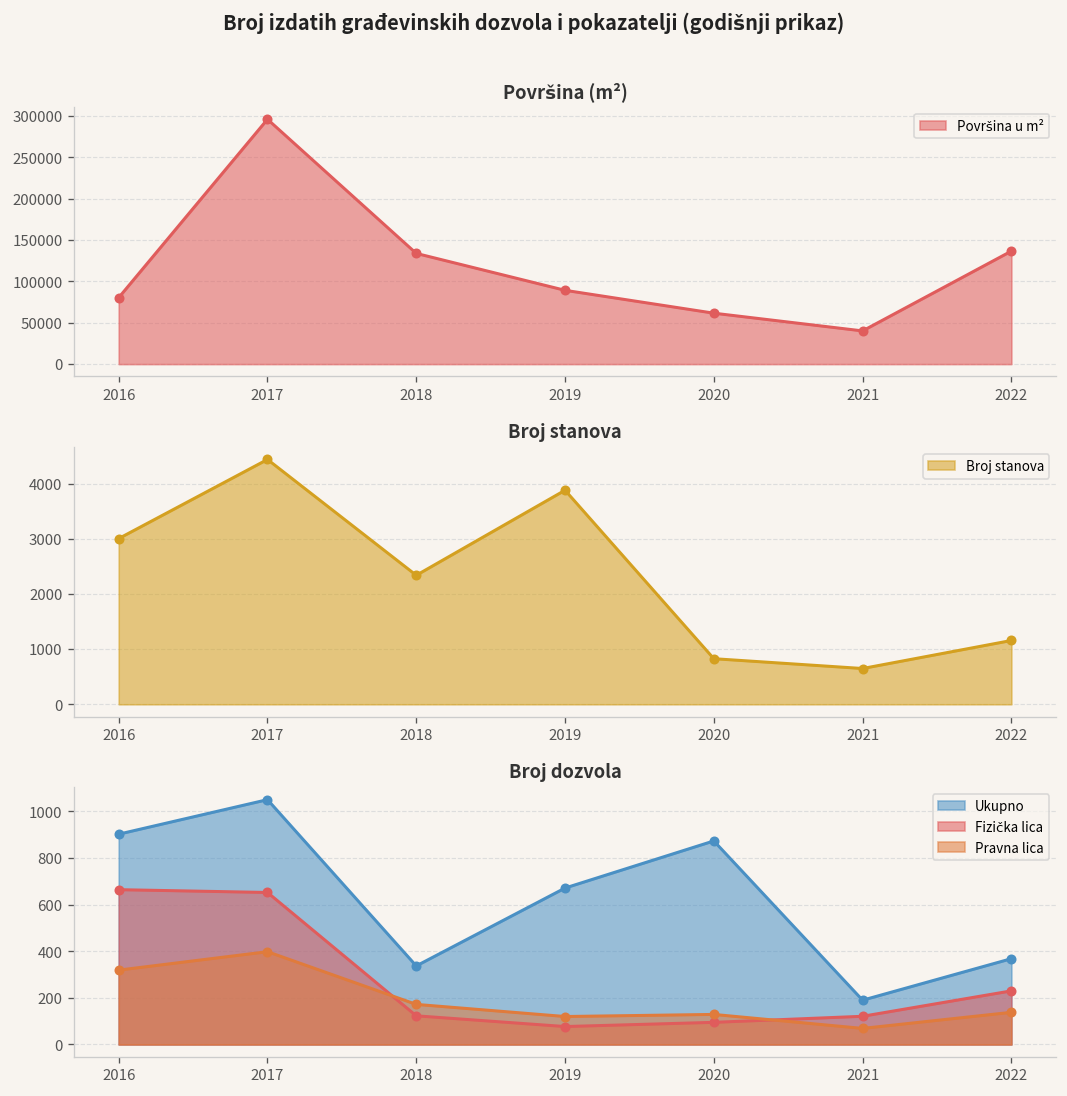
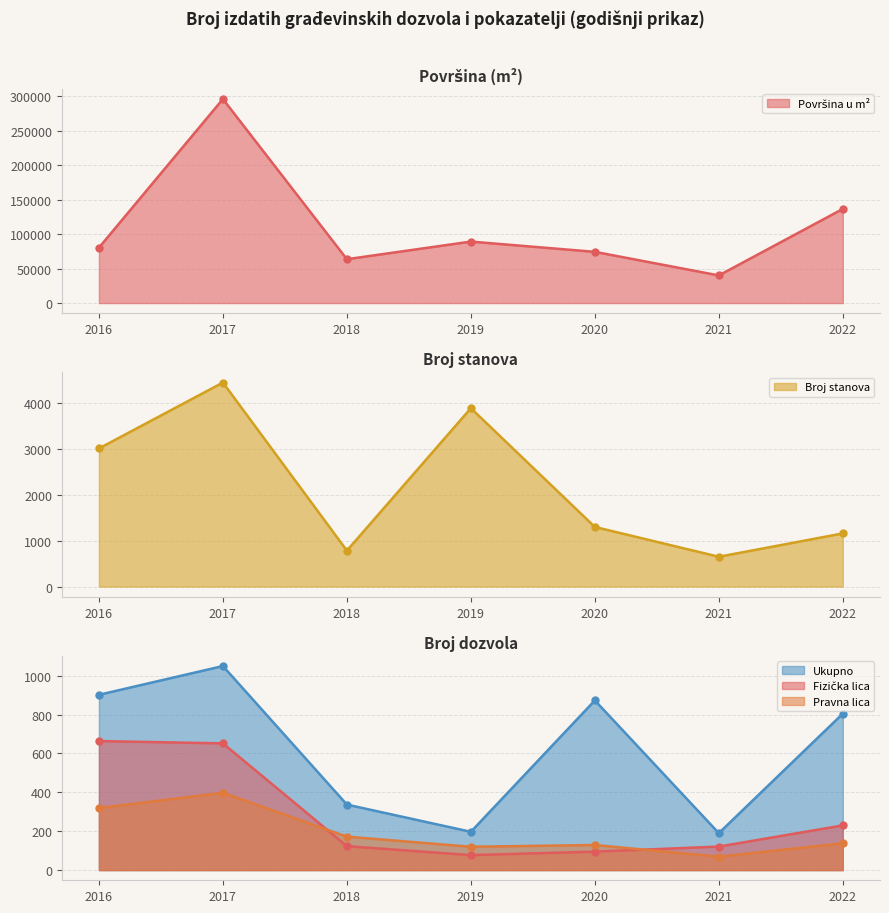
  {
    "Površina (m²)": {
      "2016": 80000,
      "2017": 300000,
-     "2018": 130000,
+     "2018": 60000,
      "2019": 90000,
-     "2020": 60000,
+     "2020": 70000,
      "2021": 40000,
      "2022": 140000
    },
    "Broj stanova": {
      "2016": 3000,
      "2017": 4400,
-     "2018": 2300,
+     "2018": 800,
      "2019": 3900,
-     "2020": 800,
+     "2020": 1300,
      "2021": 600,
      "2022": 1200
    },
    "Broj dozvola": {
      "Ukupno": {
        "2016": 900,
        "2017": 1050,
        "2018": 340,
-       "2019": 670,
+       "2019": 200,
        "2020": 870,
        "2021": 190,
-       "2022": 370
+       "2022": 810
      }
    }
  }
